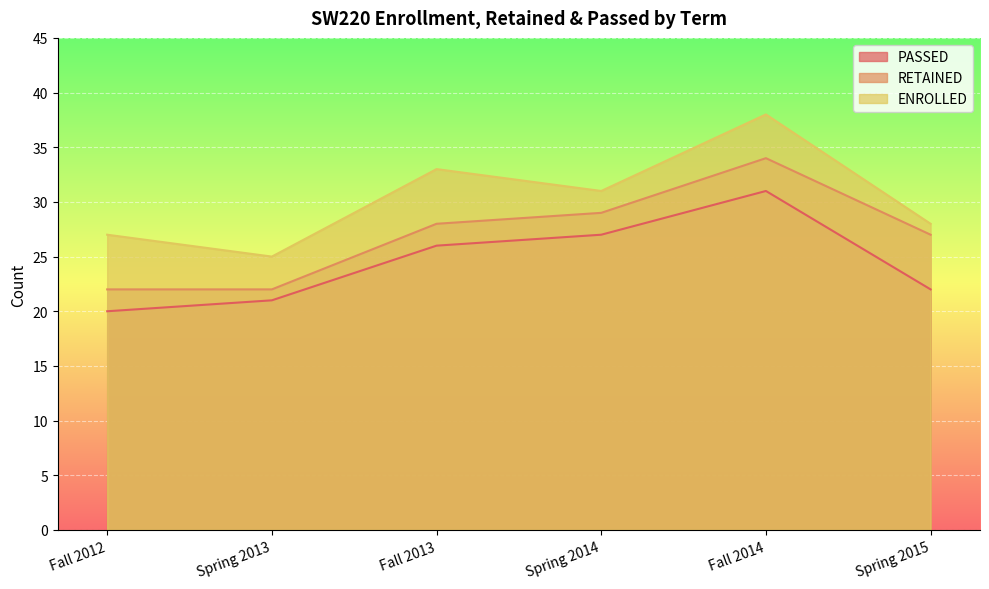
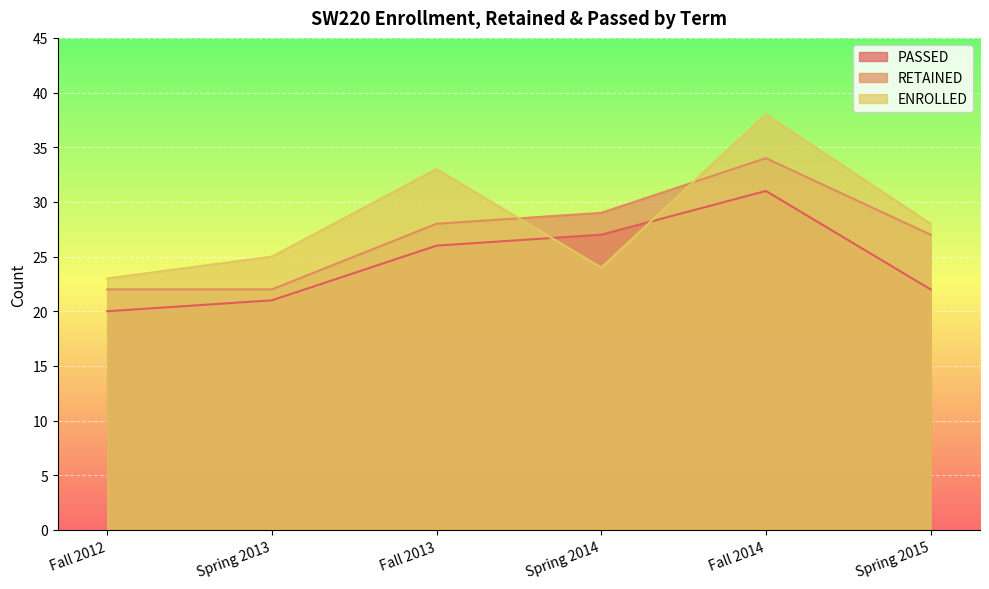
  {
    "ENROLLED": {
-     "Fall 2012": 27,
+     "Fall 2012": 23,
      "Spring 2013": 25,
      "Fall 2013": 33,
-     "Spring 2014": 31,
+     "Spring 2014": 24,
      "Fall 2014": 38,
      "Spring 2015": 28
    }
  }
